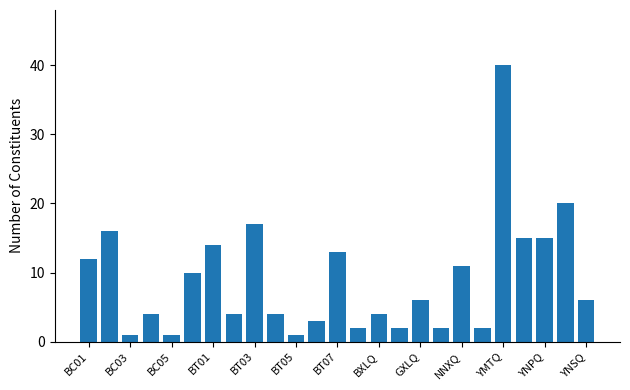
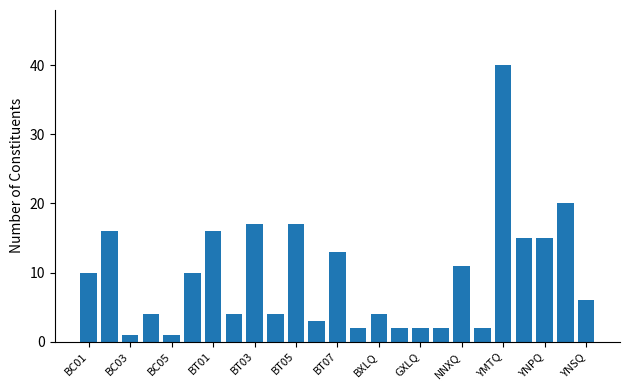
  {
-   "BC01": 12,
+   "BC01": 10,
    "BC03": 1,
    "BC05": 1,
-   "BT01": 14,
+   "BT01": 16,
    "BT03": 17,
-   "BT05": 1,
+   "BT05": 17,
    "BT07": 13,
    "BXLQ": 4,
-   "GXLQ": 6,
+   "GXLQ": 2,
    "NNXQ": 11,
    "YMTQ": 40,
    "YNPQ": 15,
    "YNSQ": 6
  }
